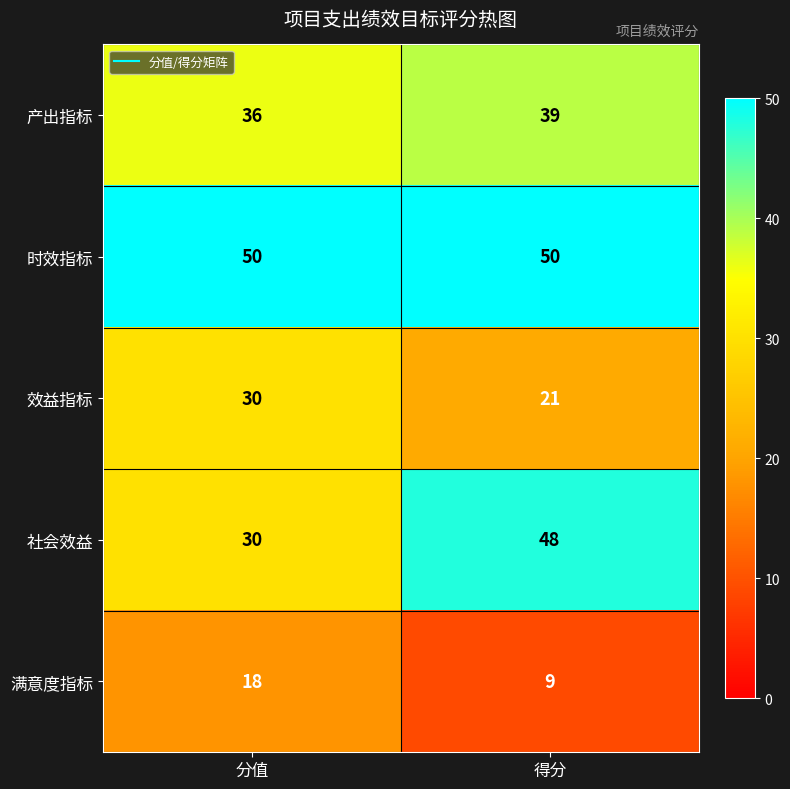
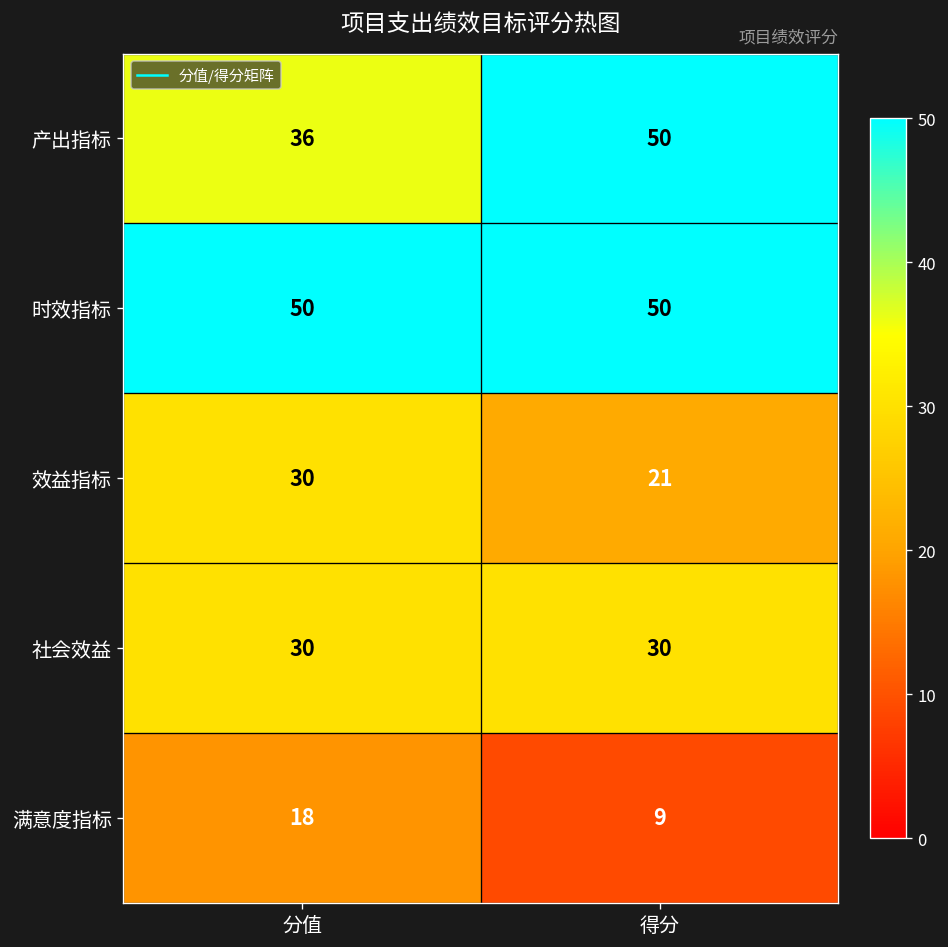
  {
    "产出指标": {
      "分值": 36,
-     "得分": 39
+     "得分": 50
    },
    "时效指标": {
      "分值": 50,
      "得分": 50
    },
    "效益指标": {
      "分值": 30,
      "得分": 21
    },
    "社会效益": {
      "分值": 30,
-     "得分": 48
+     "得分": 30
    },
    "满意度指标": {
      "分值": 18,
      "得分": 9
    }
  }
